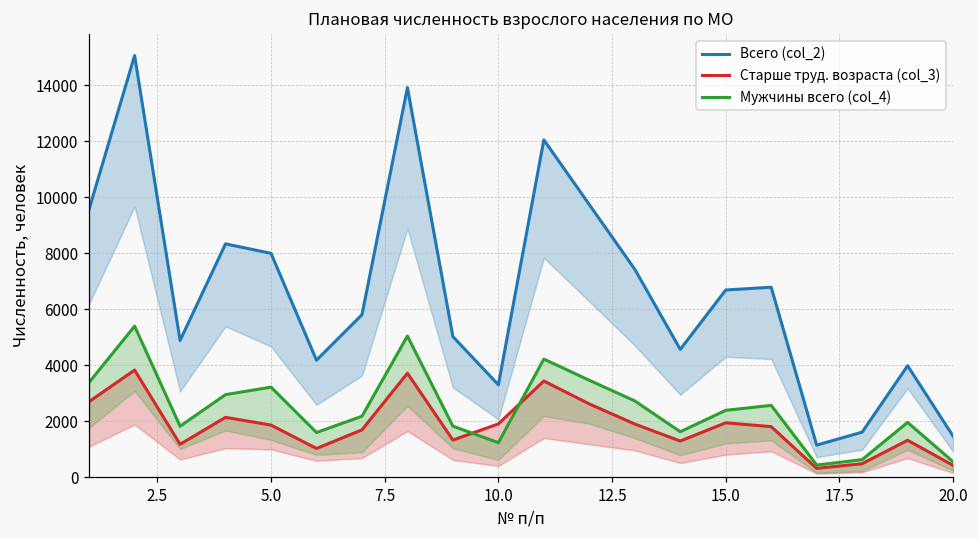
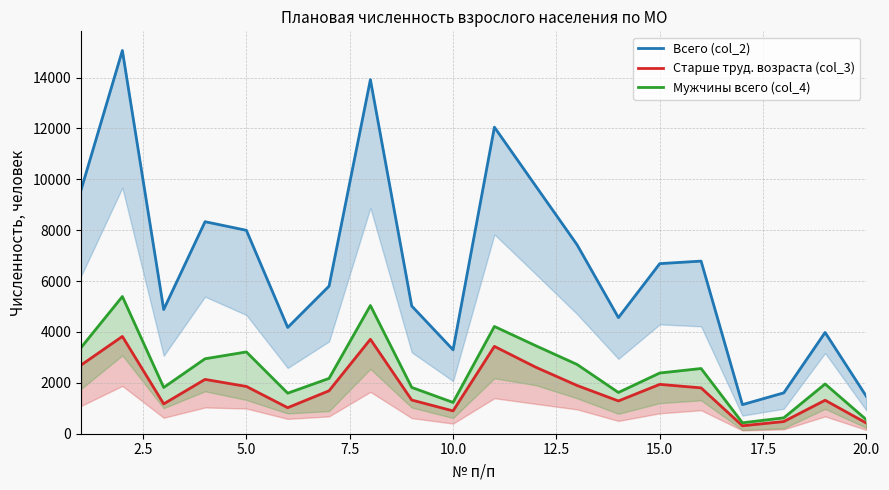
  {
    "Всего (col_2)": {
      "5.0": 8000,
      "10.0": 3300,
      "15.0": 6700,
      "20.0": 1500
    },
    "Старше труд. возраста (col_3)": {
      "5.0": 1900,
-     "10.0": 1900,
+     "10.0": 900,
      "15.0": 1900,
      "20.0": 400
    },
    "Мужчины всего (col_4)": {
      "5.0": 3200,
      "10.0": 1200,
      "15.0": 2400,
      "20.0": 500
    }
  }
